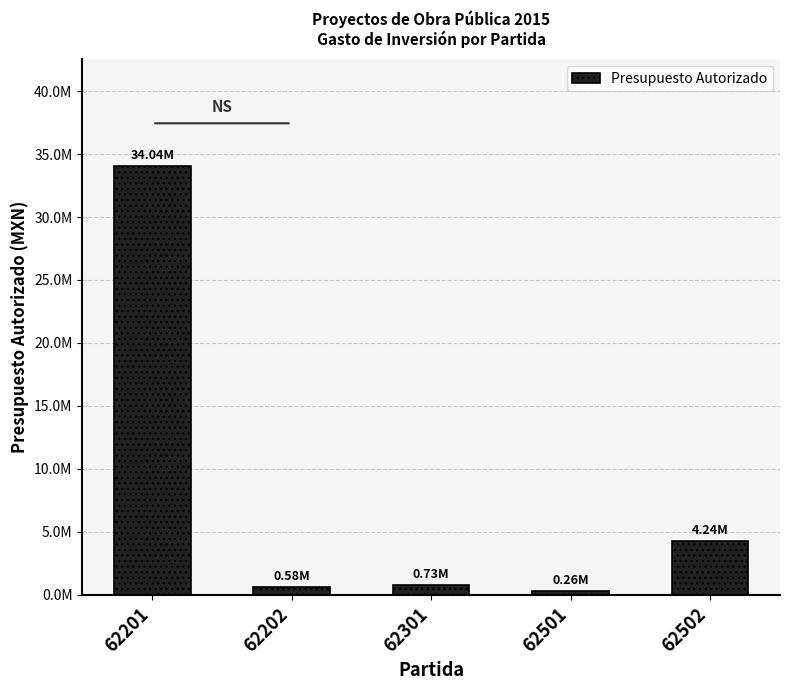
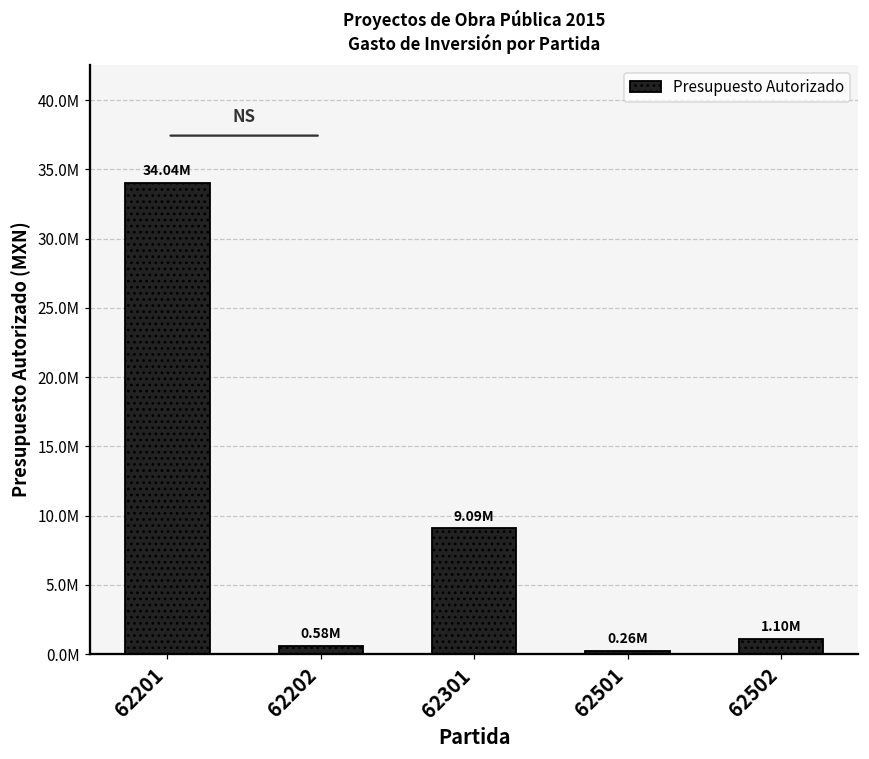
  {
    "62201": "34.04M",
    "62202": "0.58M",
-   "62301": "0.73M",
+   "62301": "9.09M",
    "62501": "0.26M",
-   "62502": "4.24M"
+   "62502": "1.10M"
  }
